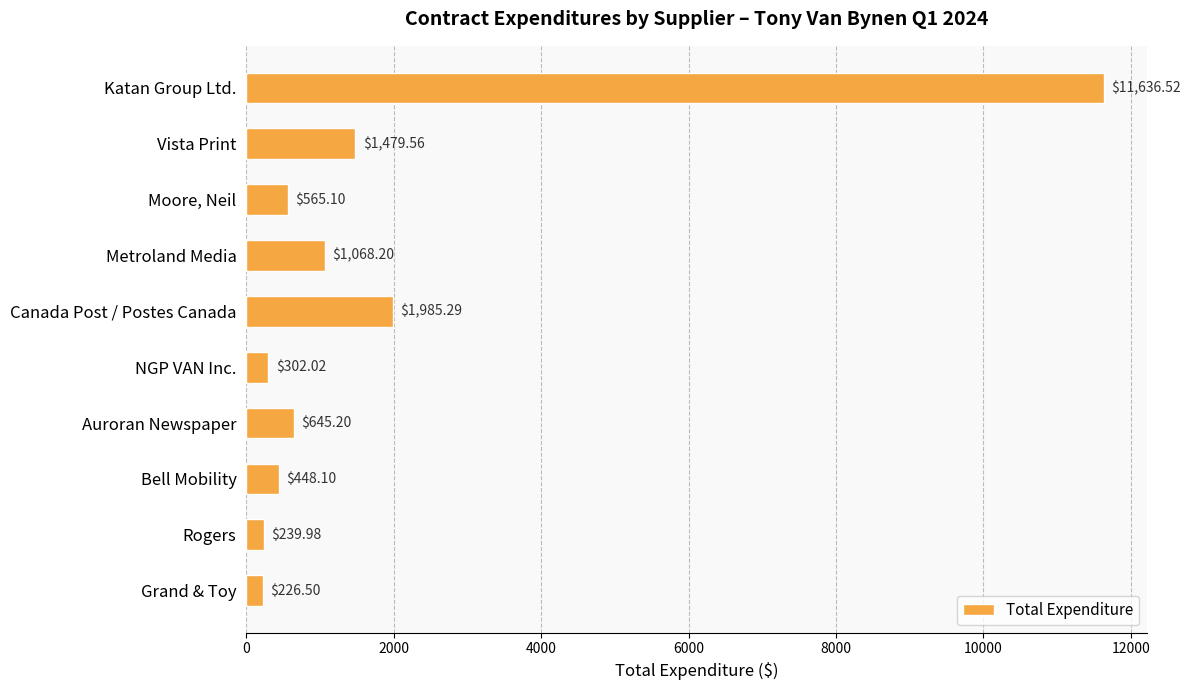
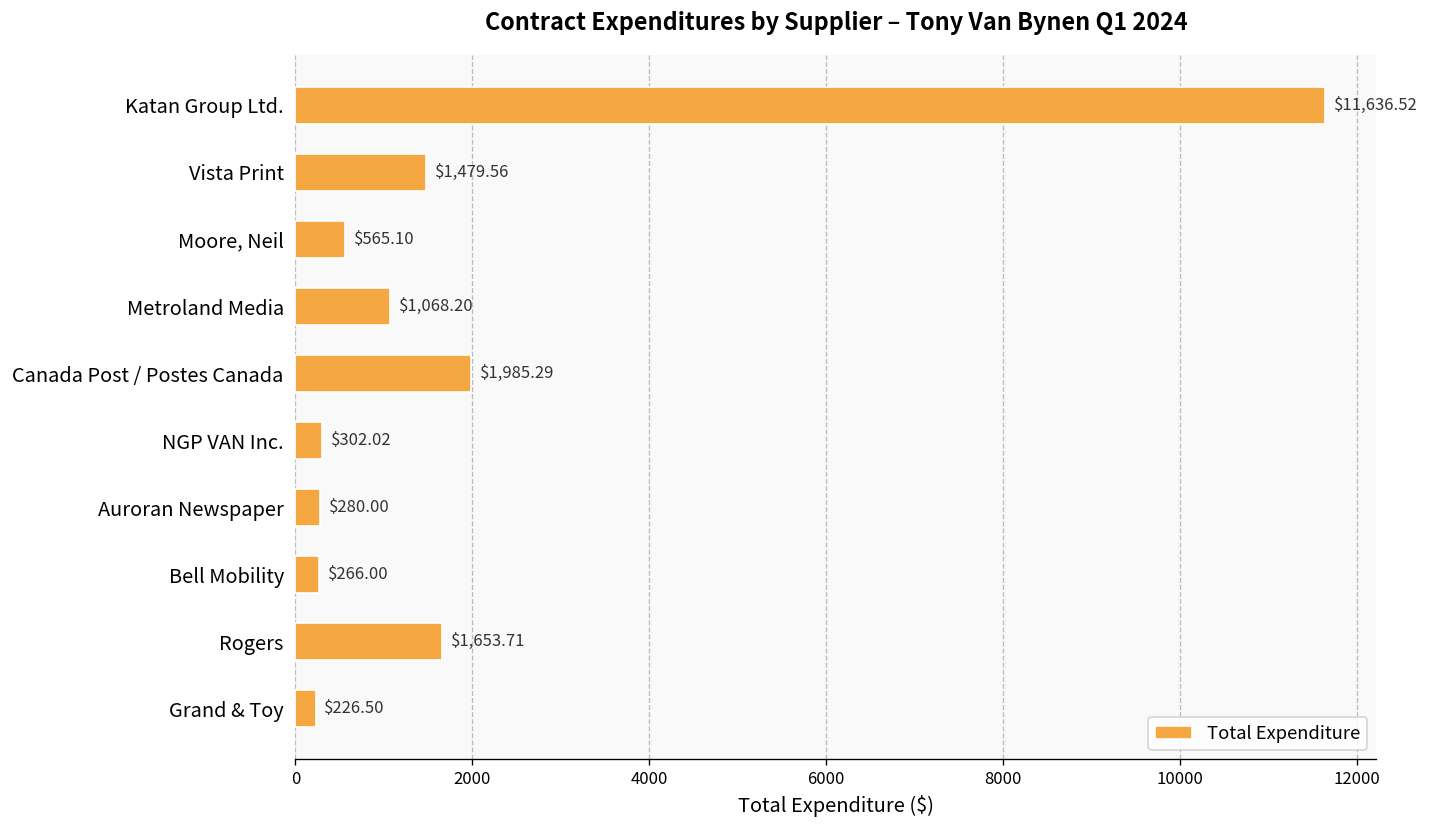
  {
    "Katan Group Ltd.": "$11,636.52",
    "Vista Print": "$1,479.56",
    "Moore, Neil": "$565.10",
    "Metroland Media": "$1,068.20",
    "Canada Post / Postes Canada": "$1,985.29",
    "NGP VAN Inc.": "$302.02",
-   "Auroran Newspaper": "$645.20",
-   "Bell Mobility": "$448.10",
-   "Rogers": "$239.98",
+   "Auroran Newspaper": "$280.00",
+   "Bell Mobility": "$266.00",
+   "Rogers": "$1,653.71",
    "Grand & Toy": "$226.50"
  }
